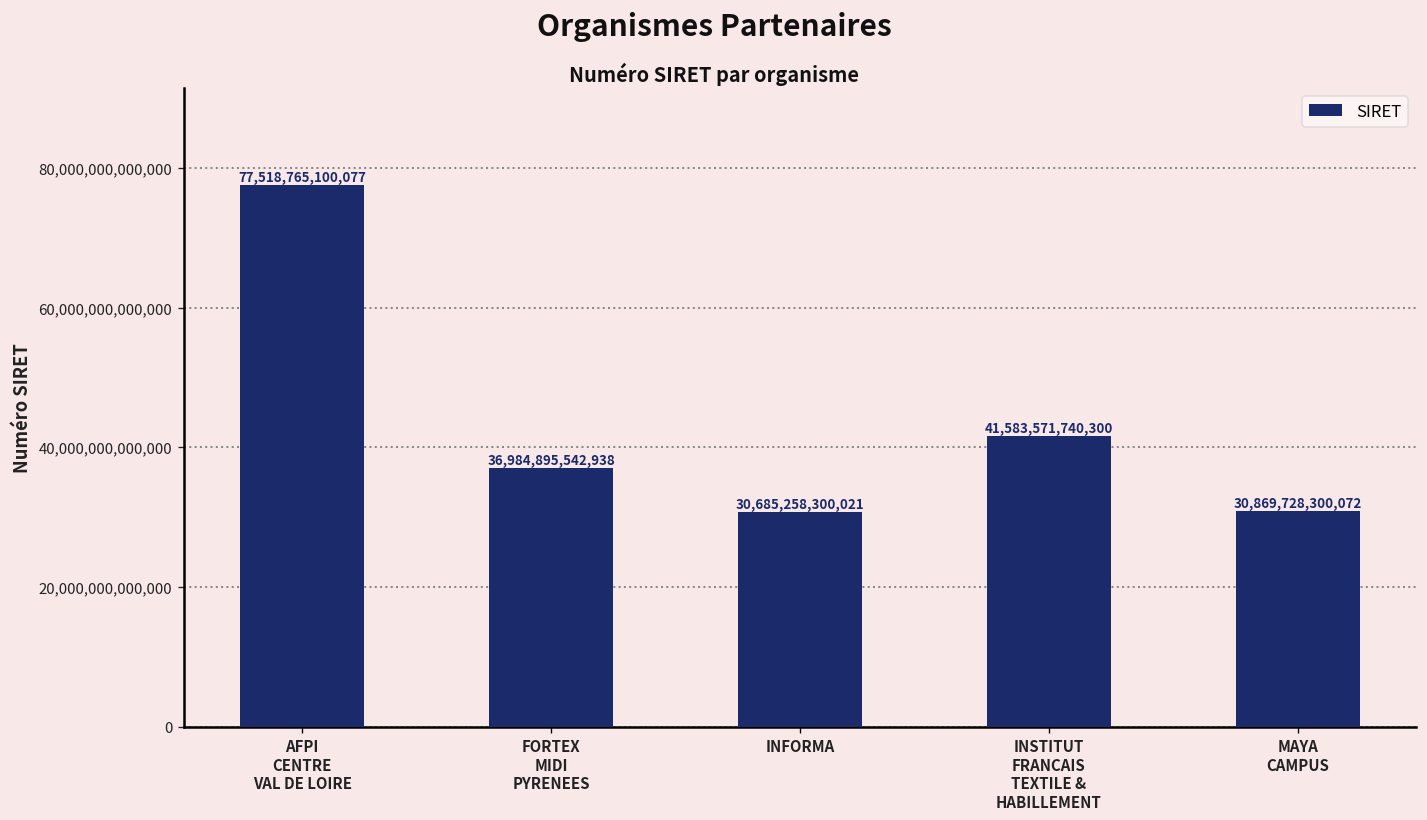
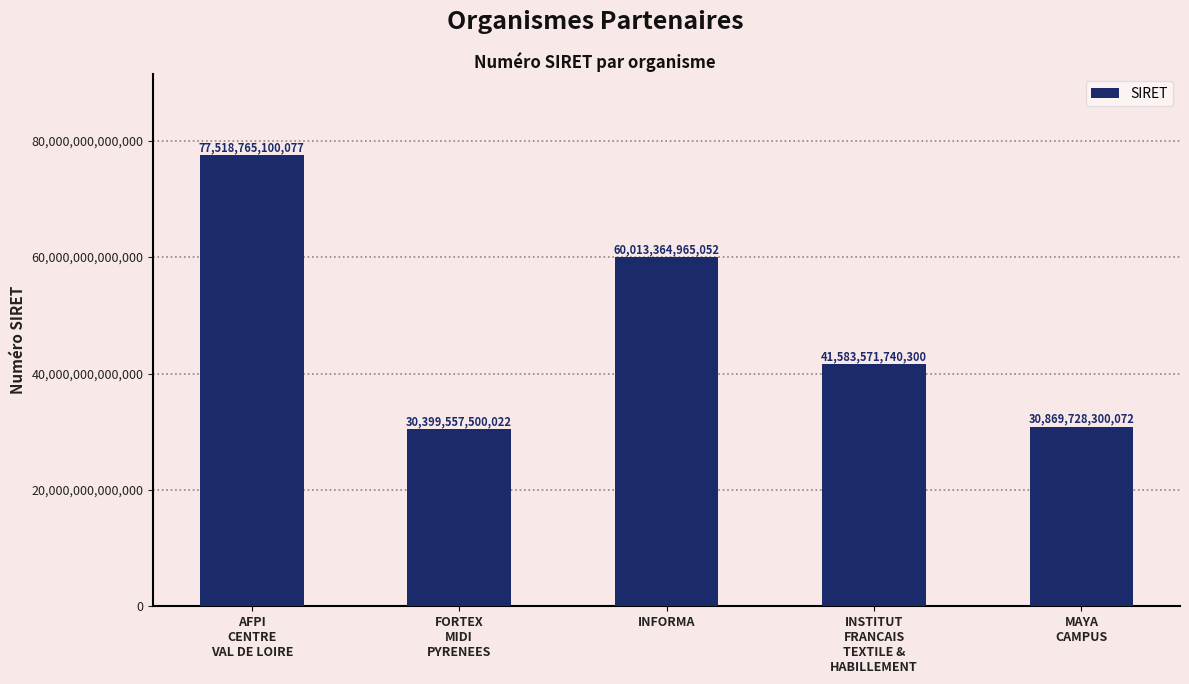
  {
    "AFPI CENTRE VAL DE LOIRE": "77,518,765,100,077",
-   "FORTEX MIDI PYRENEES": "36,984,895,542,938",
-   "INFORMA": "30,685,258,300,021",
+   "FORTEX MIDI PYRENEES": "30,399,557,500,022",
+   "INFORMA": "60,013,364,965,052",
    "INSTITUT FRANCAIS TEXTILE & HABILLEMENT": "41,583,571,740,300",
    "MAYA CAMPUS": "30,869,728,300,072"
  }
